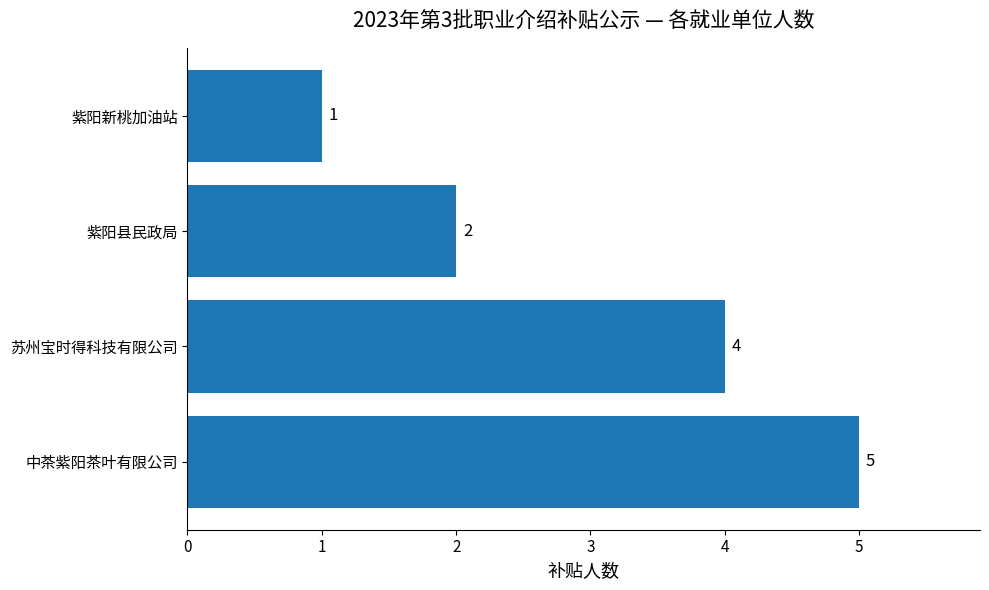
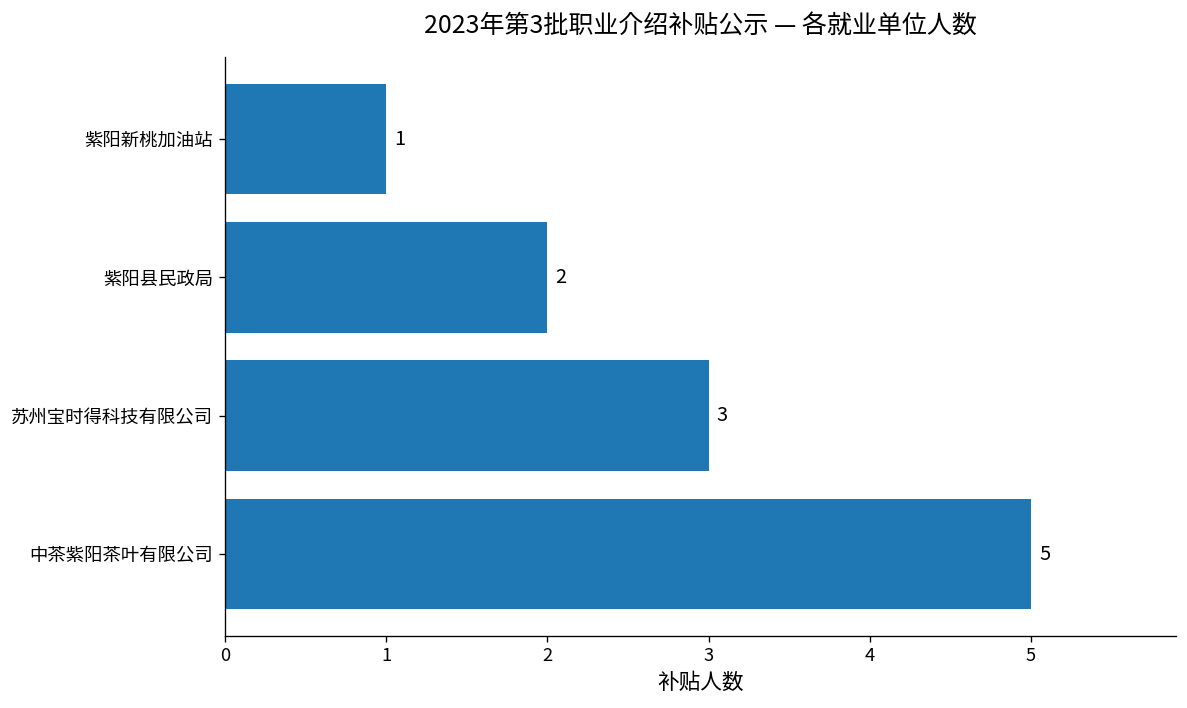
  {
    "紫阳新桃加油站": 1,
    "紫阳县民政局": 2,
-   "苏州宝时得科技有限公司": 4,
+   "苏州宝时得科技有限公司": 3,
    "中茶紫阳茶叶有限公司": 5
  }
